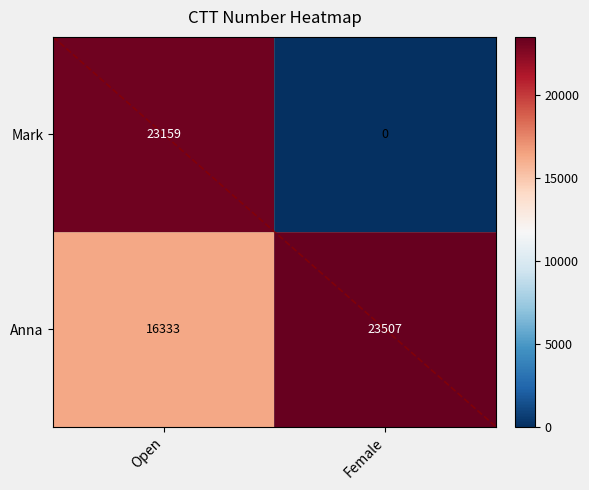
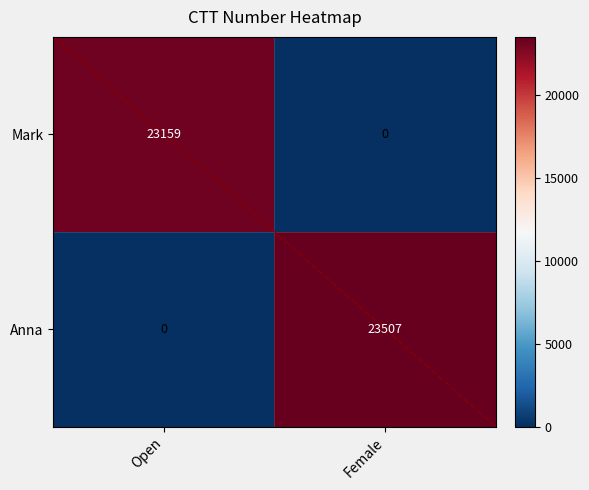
  {
    "Mark": {
      "Open": 23159,
      "Female": 0
    },
    "Anna": {
-     "Open": 16333,
+     "Open": 0,
      "Female": 23507
    }
  }
